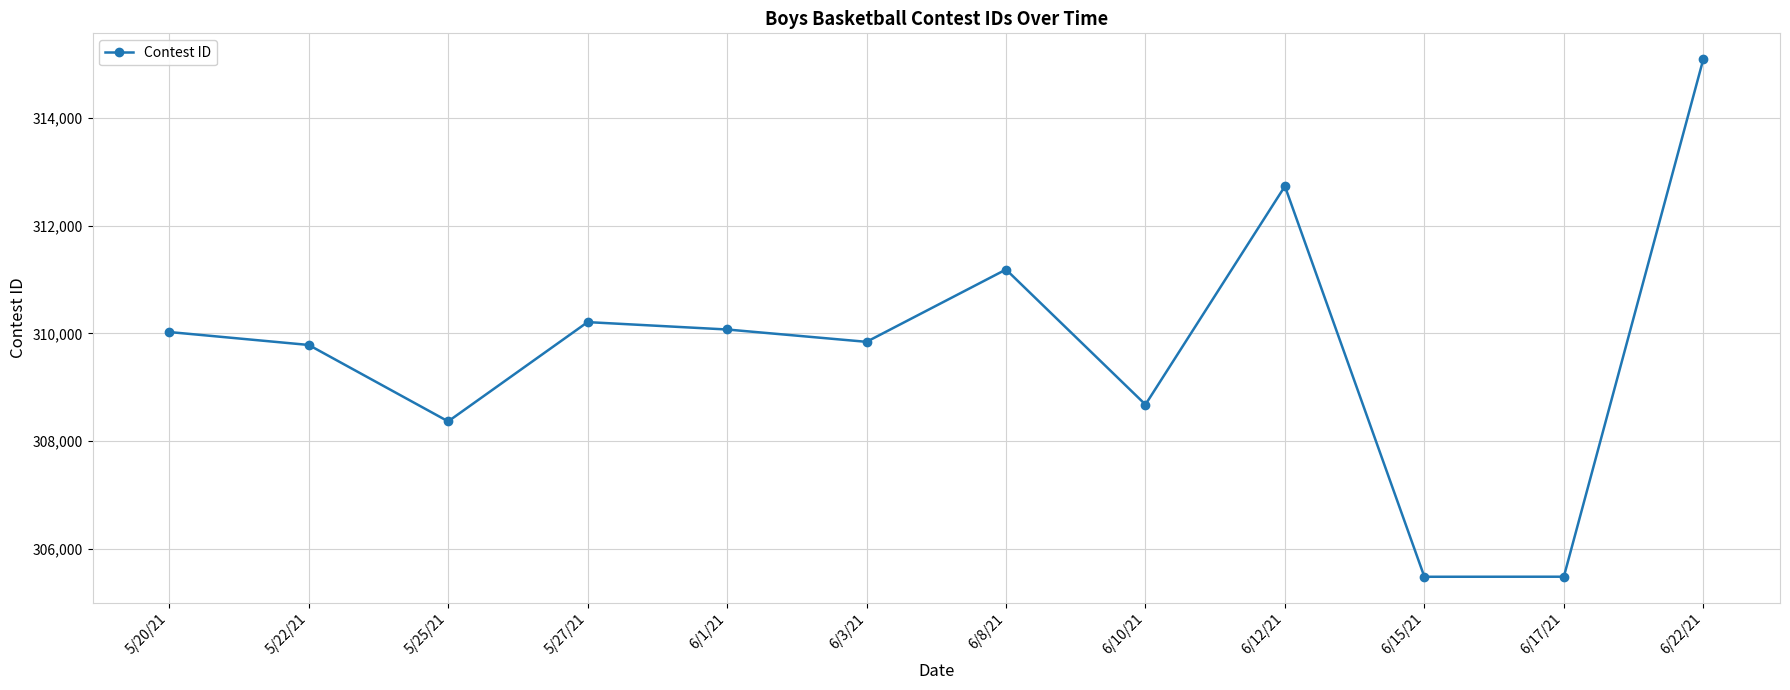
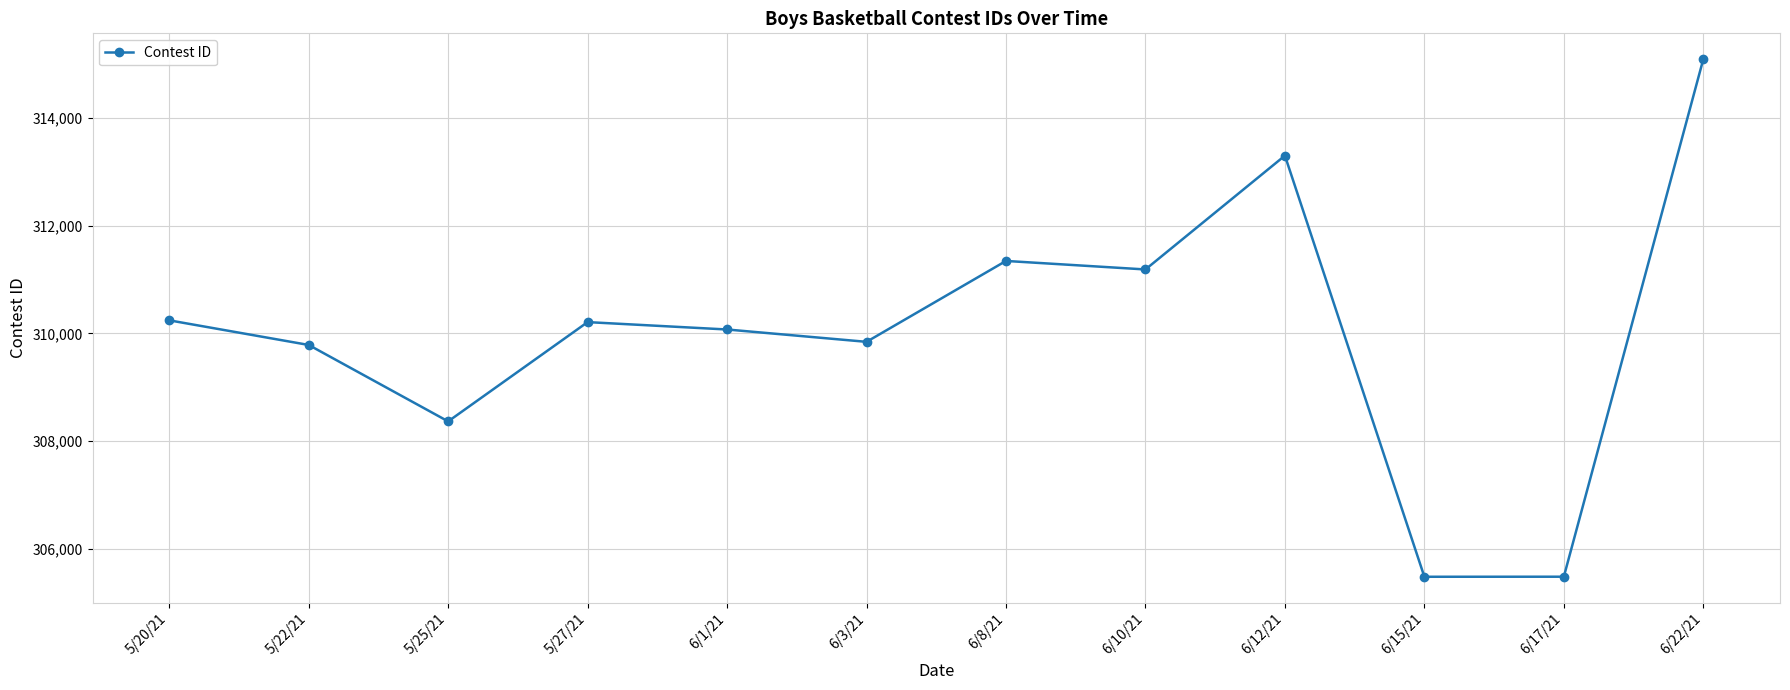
  {
-   "5/20/21": "310,000",
+   "5/20/21": "310,200",
    "5/22/21": "309,800",
    "5/25/21": "308,400",
    "5/27/21": "310,200",
    "6/1/21": "310,100",
    "6/3/21": "309,800",
-   "6/8/21": "311,200",
-   "6/10/21": "308,700",
-   "6/12/21": "312,700",
+   "6/8/21": "311,300",
+   "6/10/21": "311,200",
+   "6/12/21": "313,300",
    "6/15/21": "305,500",
    "6/17/21": "305,500",
    "6/22/21": "315,100"
  }
